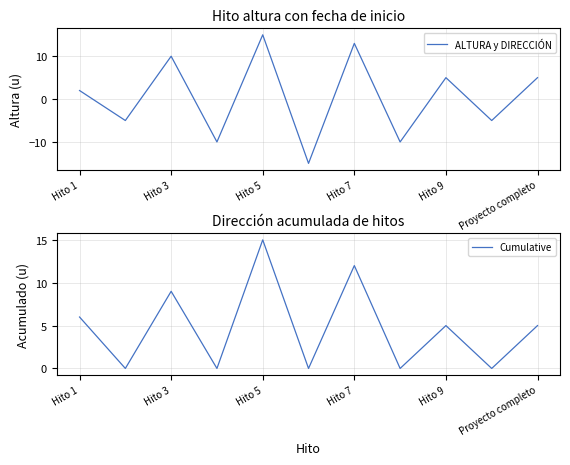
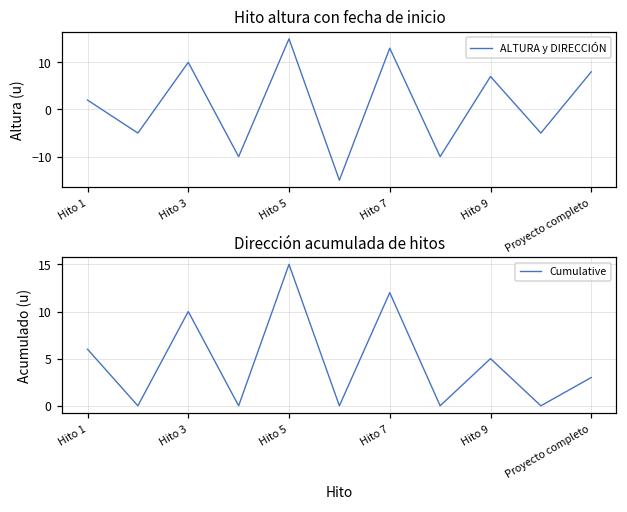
  {
    "Hito altura con fecha de inicio": {
      "Hito 1": 2,
      "Hito 3": 10,
      "Hito 5": 15,
      "Hito 7": 13,
-     "Hito 9": 5,
-     "Proyecto completo": 5
+     "Hito 9": 7,
+     "Proyecto completo": 8
    },
    "Dirección acumulada de hitos": {
      "Hito 1": 6,
-     "Hito 3": 9,
+     "Hito 3": 10,
      "Hito 5": 15,
      "Hito 7": 12,
      "Hito 9": 5,
-     "Proyecto completo": 5
+     "Proyecto completo": 3
    }
  }
